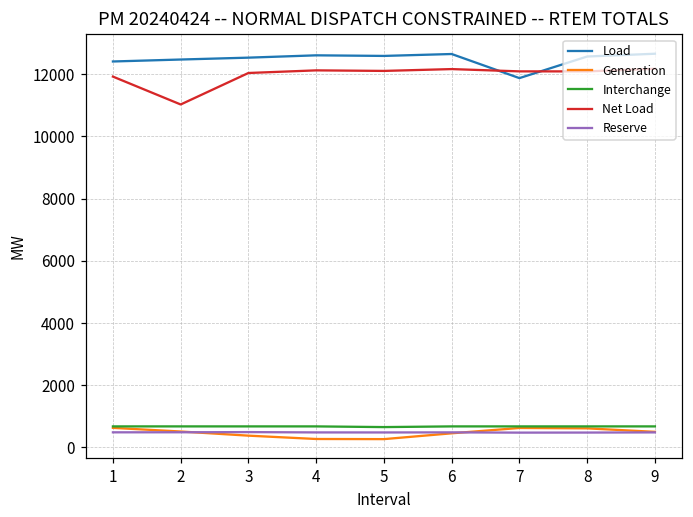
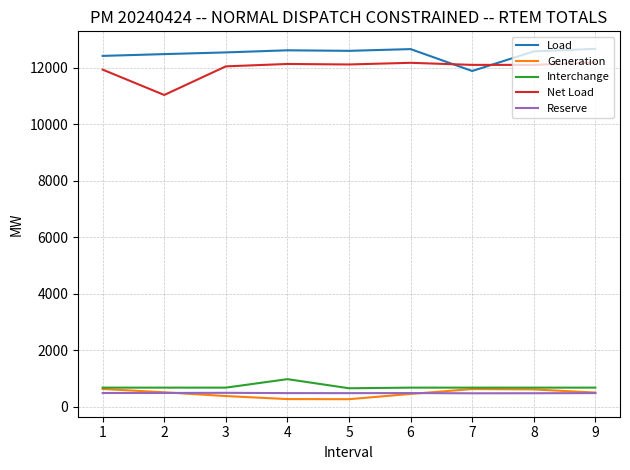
  {
    "Load": {
      "1": 12400,
      "2": 12500,
      "3": 12500,
      "4": 12600,
      "5": 12600,
      "6": 12700,
      "7": 11900
    },
    "Generation": {
      "3": 400,
      "4": 300,
      "5": 300
    },
    "Interchange": {
      "2": 700,
      "3": 700,
-     "4": 700,
+     "4": 1000,
      "5": 700,
      "6": 700,
      "9": 700
    },
    "Net Load": {
      "1": 11900,
      "2": 11000,
      "3": 12000,
      "4": 12100,
      "5": 12100,
      "6": 12200,
      "7": 12100
    },
    "Reserve": {
      "1": 500,
      "3": 500,
      "4": 500,
      "5": 500,
      "7": 500,
      "8": 500
    }
  }
